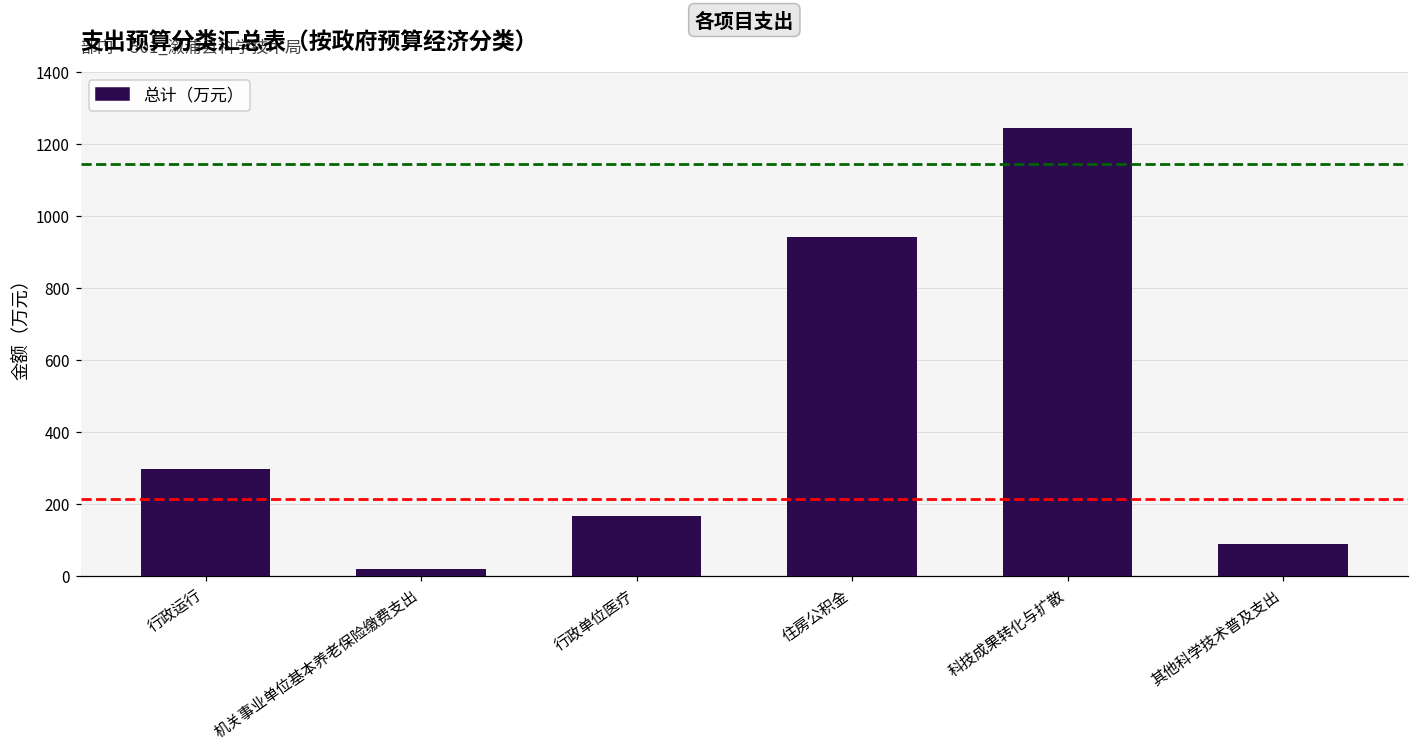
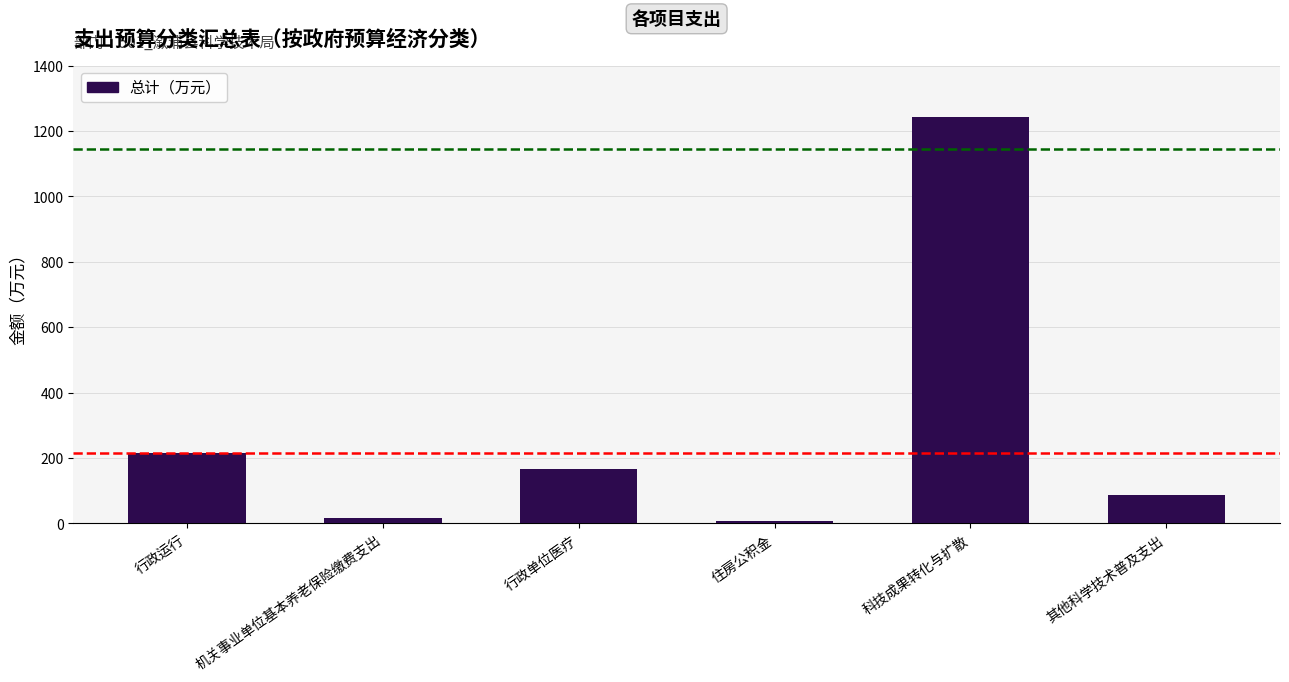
  {
-   "行政运行": 300,
+   "行政运行": 210,
    "机关事业单位基本养老保险缴费支出": 20,
    "行政单位医疗": 170,
-   "住房公积金": 940,
+   "住房公积金": 10,
    "科技成果转化与扩散": 1240,
    "其他科学技术普及支出": 90
  }
